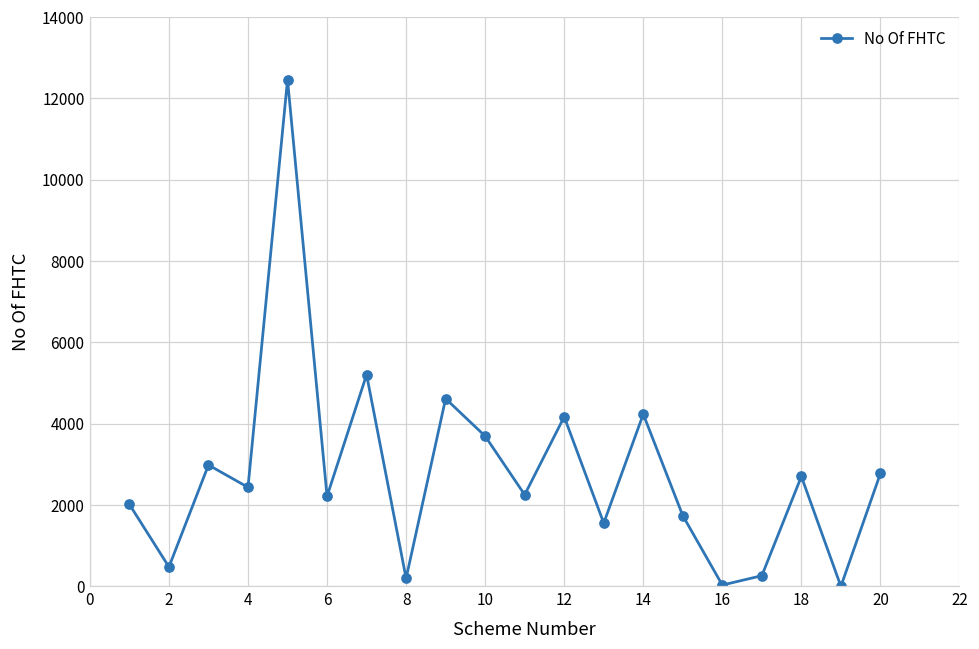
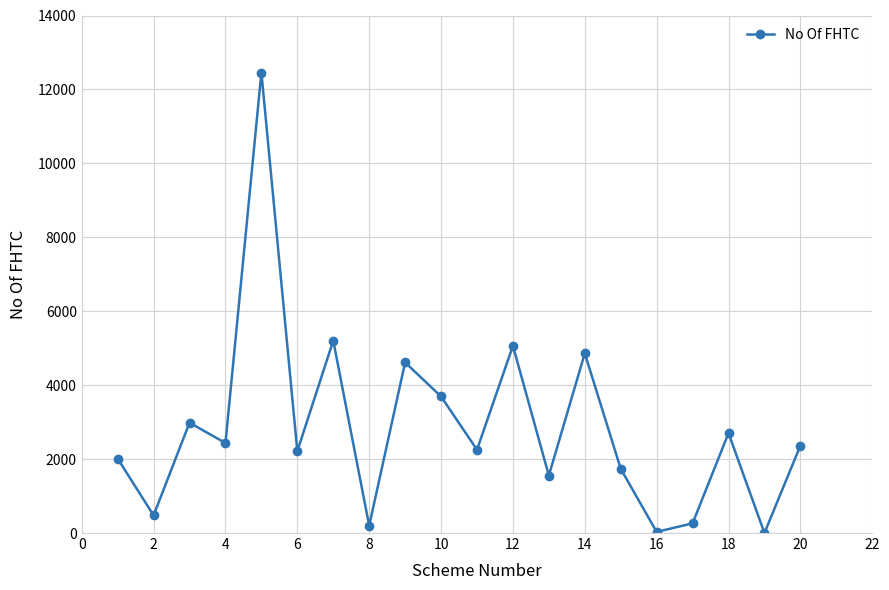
  {
    "2": 500,
    "4": 2400,
    "6": 2200,
    "8": 200,
    "10": 3700,
-   "12": 4200,
-   "14": 4200,
+   "12": 5100,
+   "14": 4900,
    "16": 0,
    "18": 2700,
-   "20": 2800
+   "20": 2400
  }
